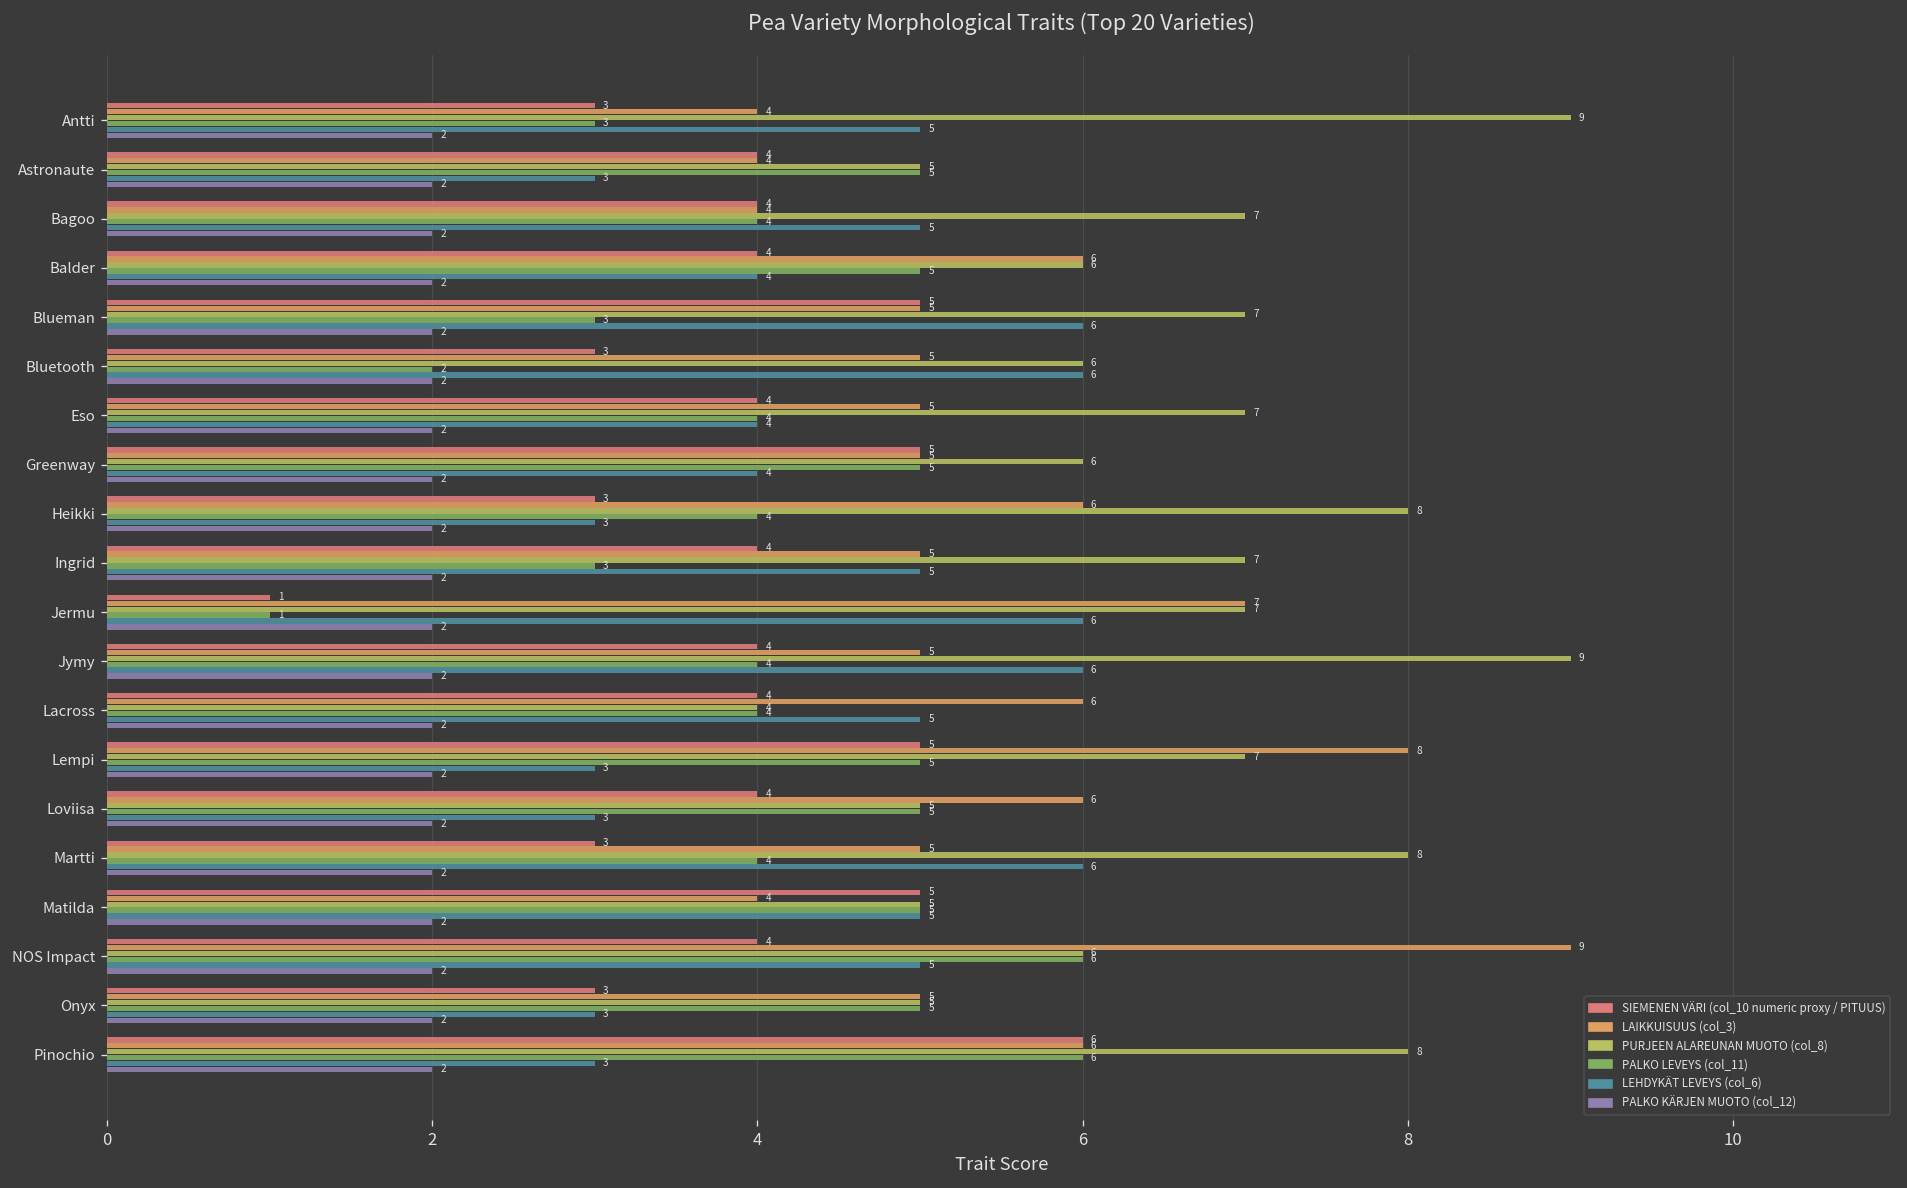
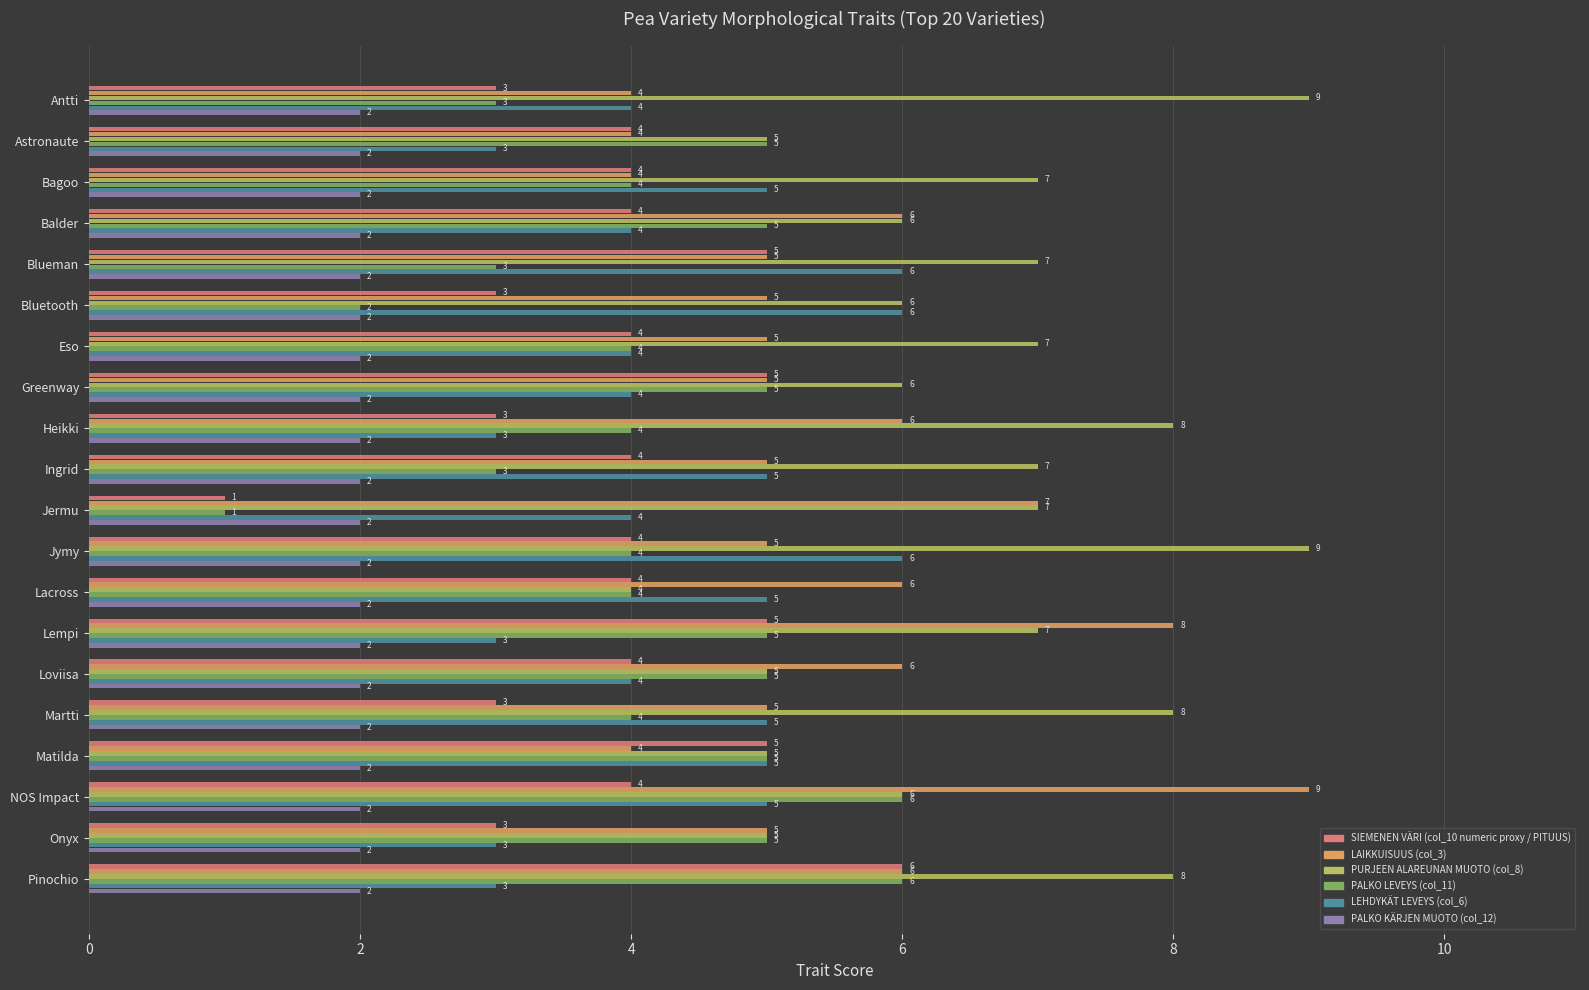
  {
    "LEHDYKÄT LEVEYS (col_6)": {
-     "Antti": 5,
+     "Antti": 4,
      "Astronaute": 3,
      "Bagoo": 5,
      "Balder": 4,
      "Blueman": 6,
      "Bluetooth": 6,
      "Greenway": 4,
      "Heikki": 3,
      "Ingrid": 5,
-     "Jermu": 6,
+     "Jermu": 4,
      "Jymy": 6,
      "Lacross": 5,
      "Lempi": 3,
-     "Loviisa": 3,
-     "Martti": 6,
+     "Loviisa": 4,
+     "Martti": 5,
      "NOS Impact": 5,
      "Onyx": 3,
      "Pinochio": 3
    },
    "PALKO KÄRJEN MUOTO (col_12)": {
      "Antti": 2,
      "Astronaute": 2,
      "Bagoo": 2,
      "Balder": 2,
      "Blueman": 2,
      "Bluetooth": 2,
      "Eso": 2,
      "Greenway": 2,
      "Heikki": 2,
      "Ingrid": 2,
      "Jermu": 2,
      "Jymy": 2,
      "Lacross": 2,
      "Lempi": 2,
      "Loviisa": 2,
      "Martti": 2,
      "Matilda": 2,
      "NOS Impact": 2,
      "Onyx": 2,
      "Pinochio": 2
    }
  }
